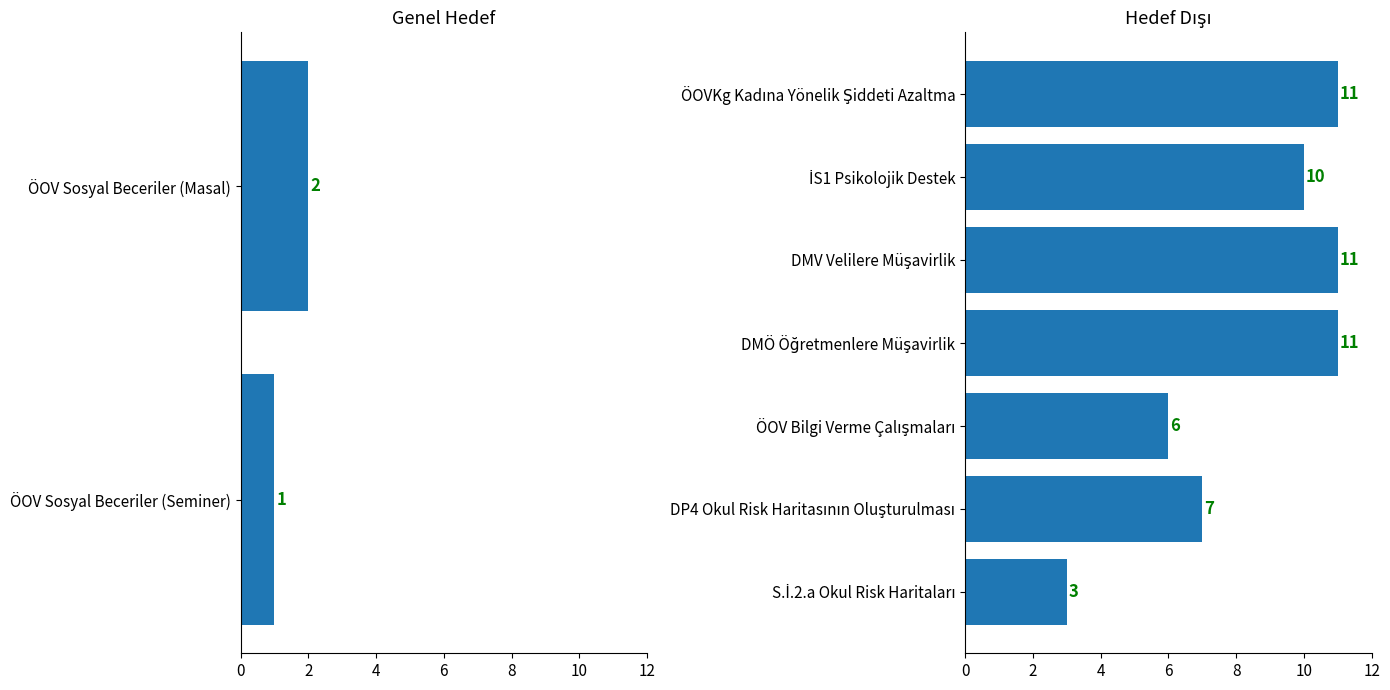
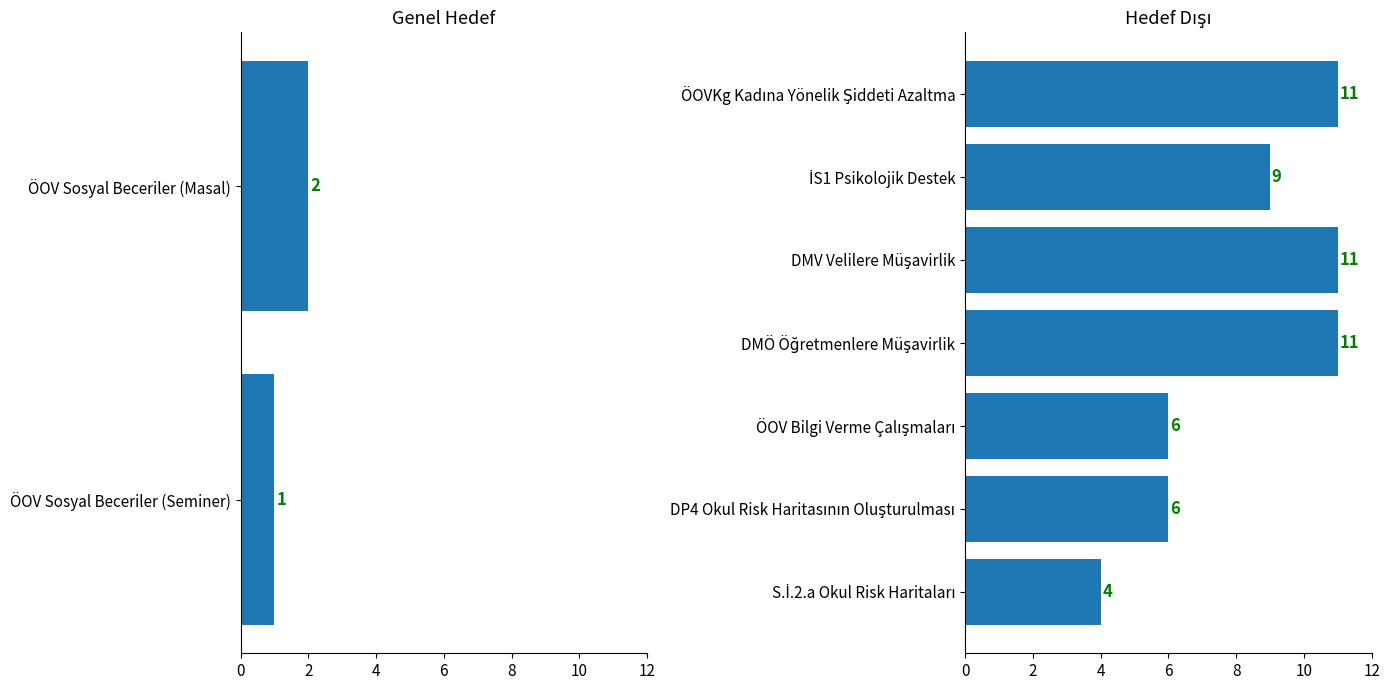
  {
    "Genel Hedef": {
      "ÖOV Sosyal Beceriler (Masal)": 2,
      "ÖOV Sosyal Beceriler (Seminer)": 1
    },
    "Hedef Dışı": {
      "ÖOVKg Kadına Yönelik Şiddeti Azaltma": 11,
-     "İS1 Psikolojik Destek": 10,
+     "İS1 Psikolojik Destek": 9,
      "DMV Velilere Müşavirlik": 11,
      "DMÖ Öğretmenlere Müşavirlik": 11,
      "ÖOV Bilgi Verme Çalışmaları": 6,
-     "DP4 Okul Risk Haritasının Oluşturulması": 7,
-     "S.İ.2.a Okul Risk Haritaları": 3
+     "DP4 Okul Risk Haritasının Oluşturulması": 6,
+     "S.İ.2.a Okul Risk Haritaları": 4
    }
  }
